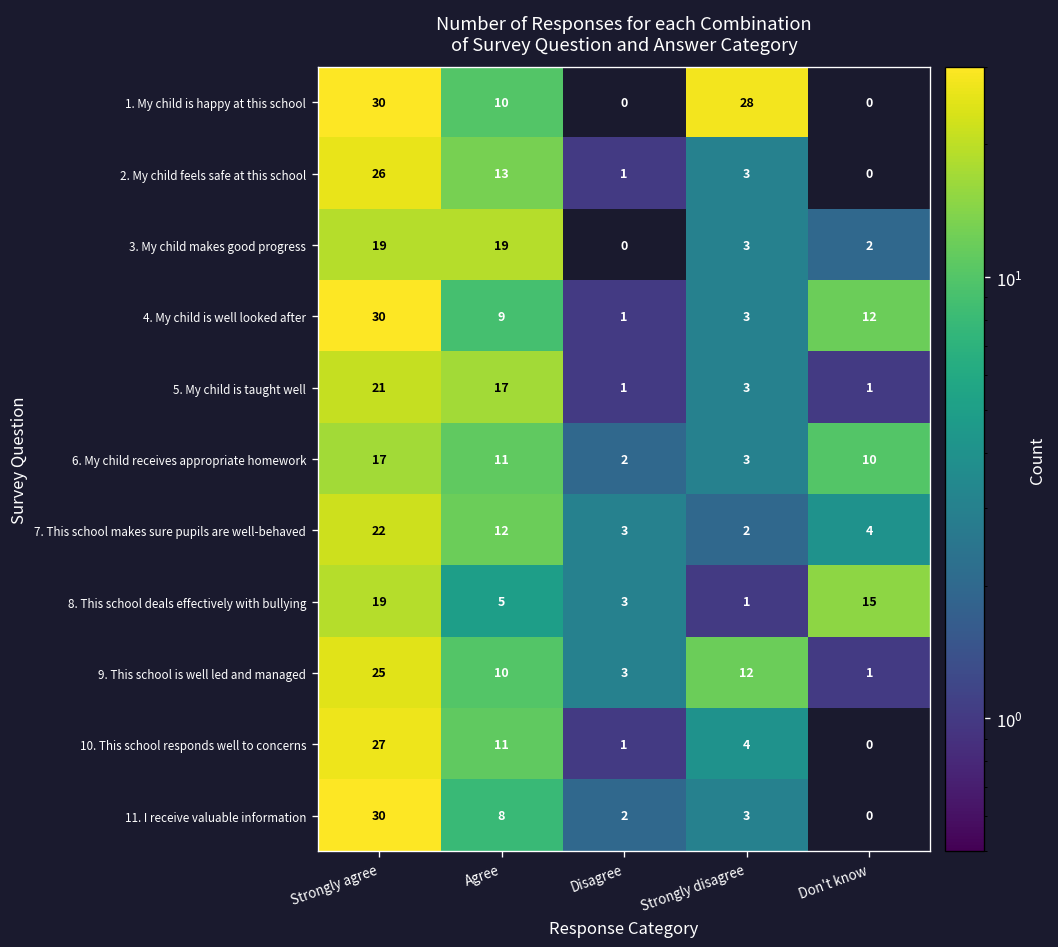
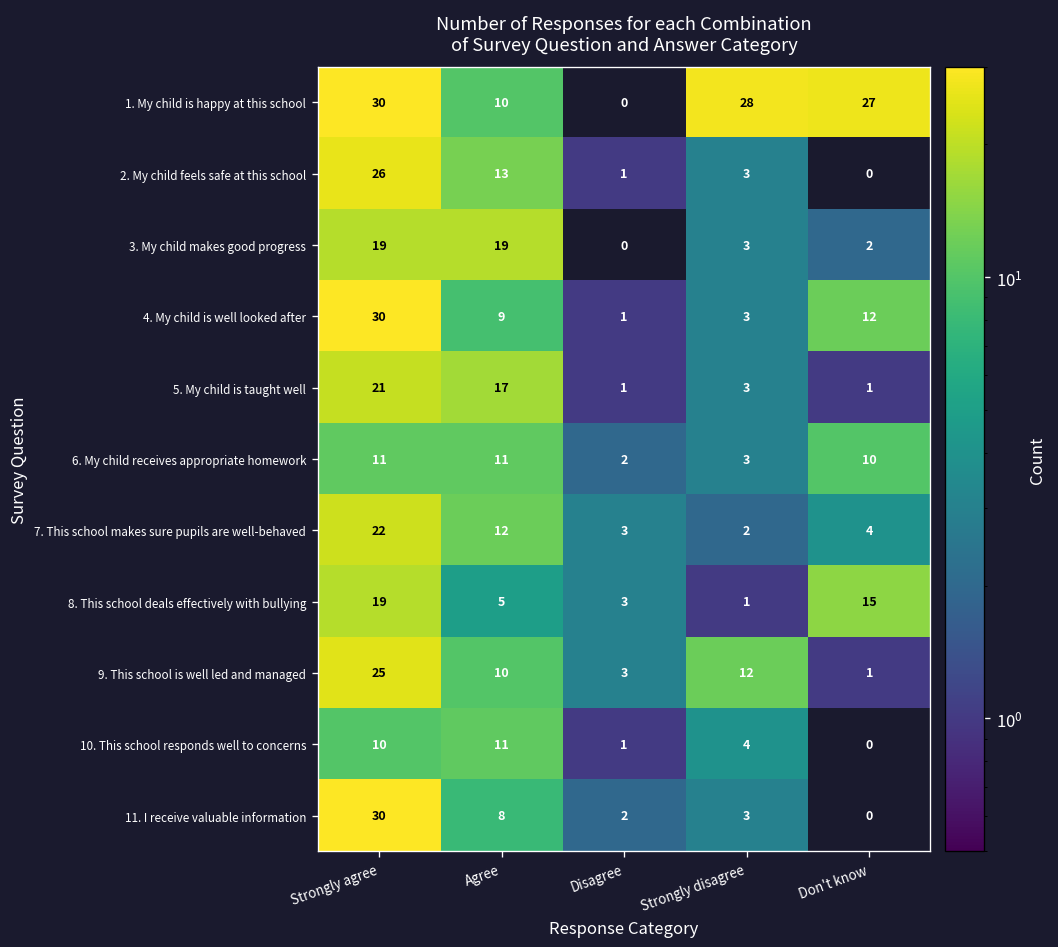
  {
    "1. My child is happy at this school": {
      "Strongly agree": 30,
      "Agree": 10,
      "Disagree": 0,
      "Strongly disagree": 28,
-     "Don't know": 0
+     "Don't know": 27
    },
    "2. My child feels safe at this school": {
      "Strongly agree": 26,
      "Agree": 13,
      "Disagree": 1,
      "Strongly disagree": 3,
      "Don't know": 0
    },
    "3. My child makes good progress": {
      "Strongly agree": 19,
      "Agree": 19,
      "Disagree": 0,
      "Strongly disagree": 3,
      "Don't know": 2
    },
    "4. My child is well looked after": {
      "Strongly agree": 30,
      "Agree": 9,
      "Disagree": 1,
      "Strongly disagree": 3,
      "Don't know": 12
    },
    "5. My child is taught well": {
      "Strongly agree": 21,
      "Agree": 17,
      "Disagree": 1,
      "Strongly disagree": 3,
      "Don't know": 1
    },
    "6. My child receives appropriate homework": {
-     "Strongly agree": 17,
+     "Strongly agree": 11,
      "Agree": 11,
      "Disagree": 2,
      "Strongly disagree": 3,
      "Don't know": 10
    },
    "7. This school makes sure pupils are well-behaved": {
      "Strongly agree": 22,
      "Agree": 12,
      "Disagree": 3,
      "Strongly disagree": 2,
      "Don't know": 4
    },
    "8. This school deals effectively with bullying": {
      "Strongly agree": 19,
      "Agree": 5,
      "Disagree": 3,
      "Strongly disagree": 1,
      "Don't know": 15
    },
    "9. This school is well led and managed": {
      "Strongly agree": 25,
      "Agree": 10,
      "Disagree": 3,
      "Strongly disagree": 12,
      "Don't know": 1
    },
    "10. This school responds well to concerns": {
-     "Strongly agree": 27,
+     "Strongly agree": 10,
      "Agree": 11,
      "Disagree": 1,
      "Strongly disagree": 4,
      "Don't know": 0
    },
    "11. I receive valuable information": {
      "Strongly agree": 30,
      "Agree": 8,
      "Disagree": 2,
      "Strongly disagree": 3,
      "Don't know": 0
    }
  }
